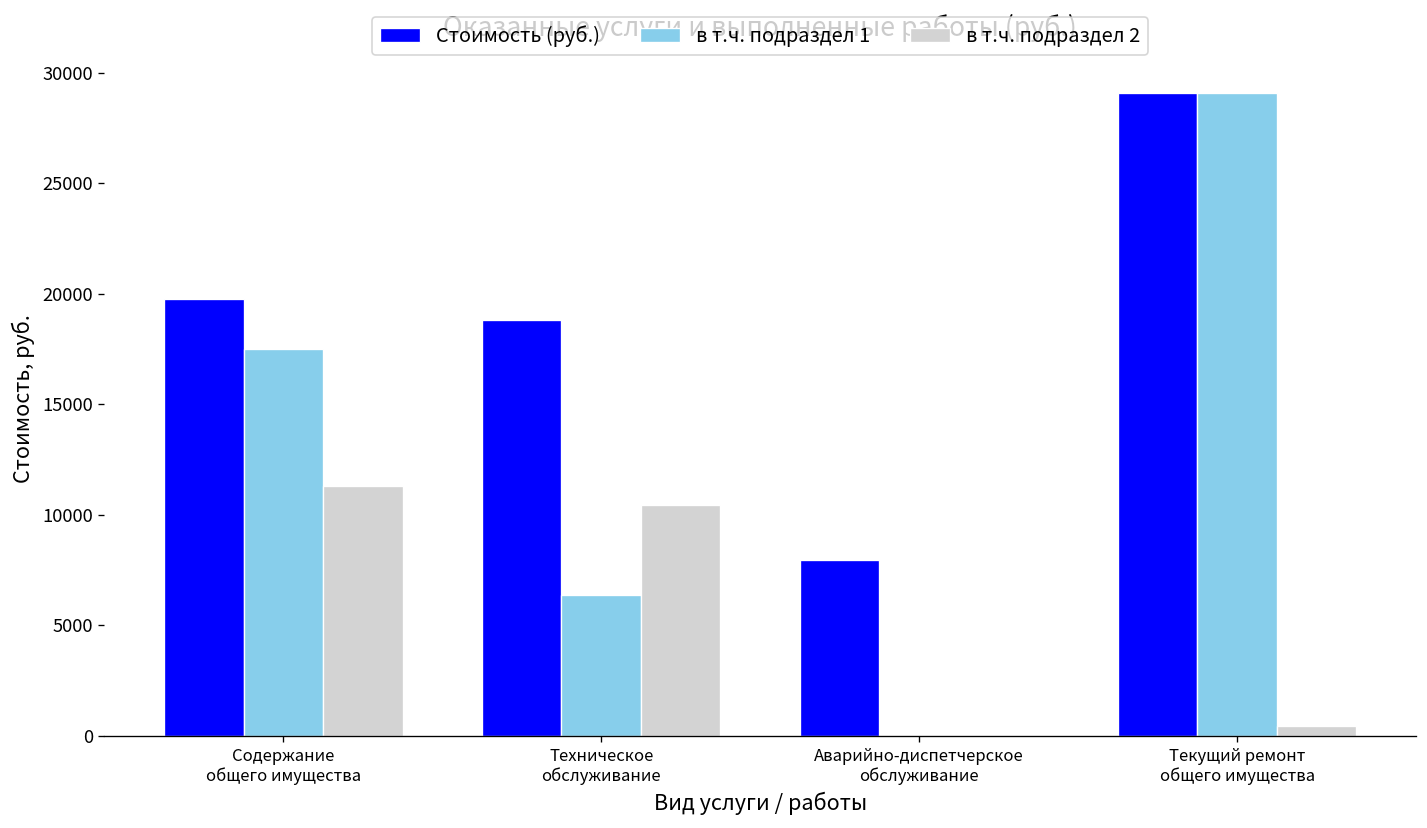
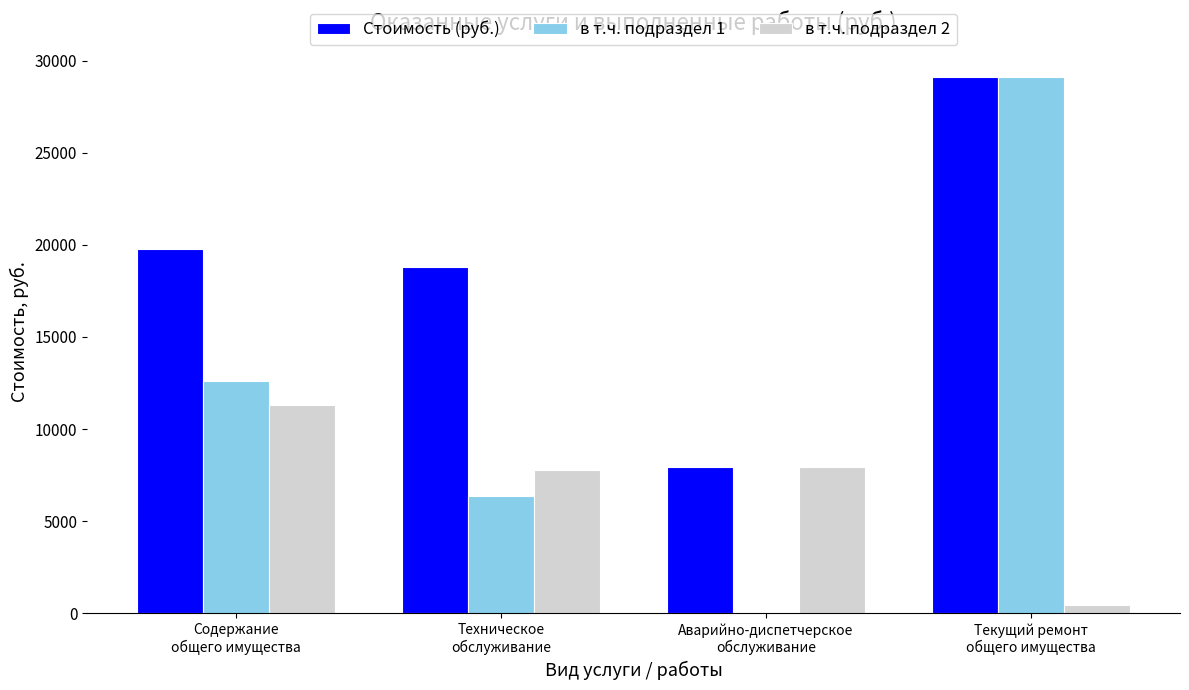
  {
    "Стоимость (руб.)": {
      "Содержание общего имущества": 19800,
      "Техническое обслуживание": 18800,
      "Аварийно-диспетчерское обслуживание": 8000,
      "Текущий ремонт общего имущества": 29100
    },
    "в т.ч. подраздел 1": {
-     "Содержание общего имущества": 17500,
+     "Содержание общего имущества": 12600,
      "Техническое обслуживание": 6400,
      "Аварийно-диспетчерское обслуживание": 0,
      "Текущий ремонт общего имущества": 29100
    },
    "в т.ч. подраздел 2": {
      "Содержание общего имущества": 11300,
-     "Техническое обслуживание": 10400,
-     "Аварийно-диспетчерское обслуживание": 0,
+     "Техническое обслуживание": 7800,
+     "Аварийно-диспетчерское обслуживание": 8000,
      "Текущий ремонт общего имущества": 500
    }
  }
